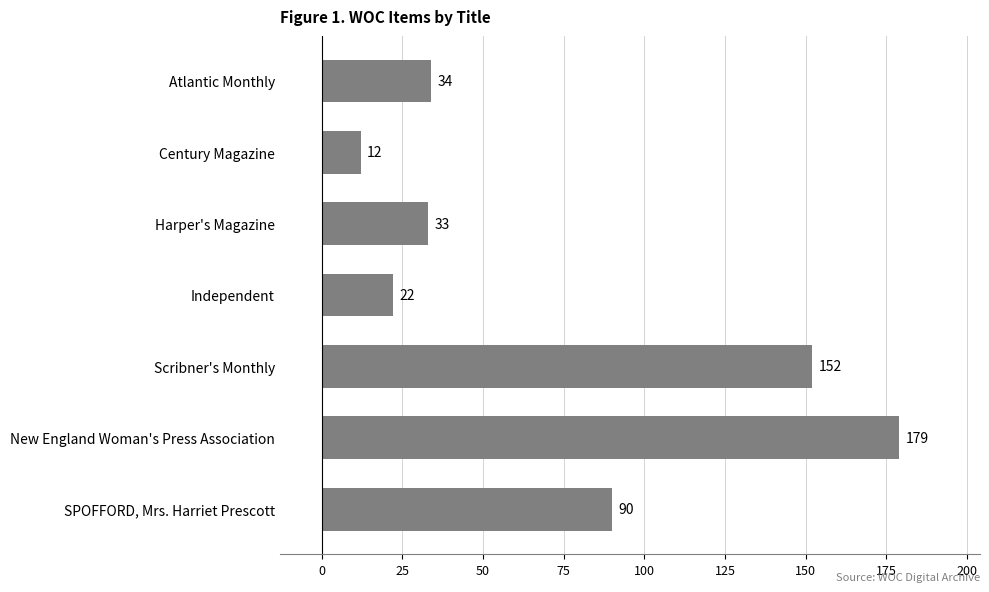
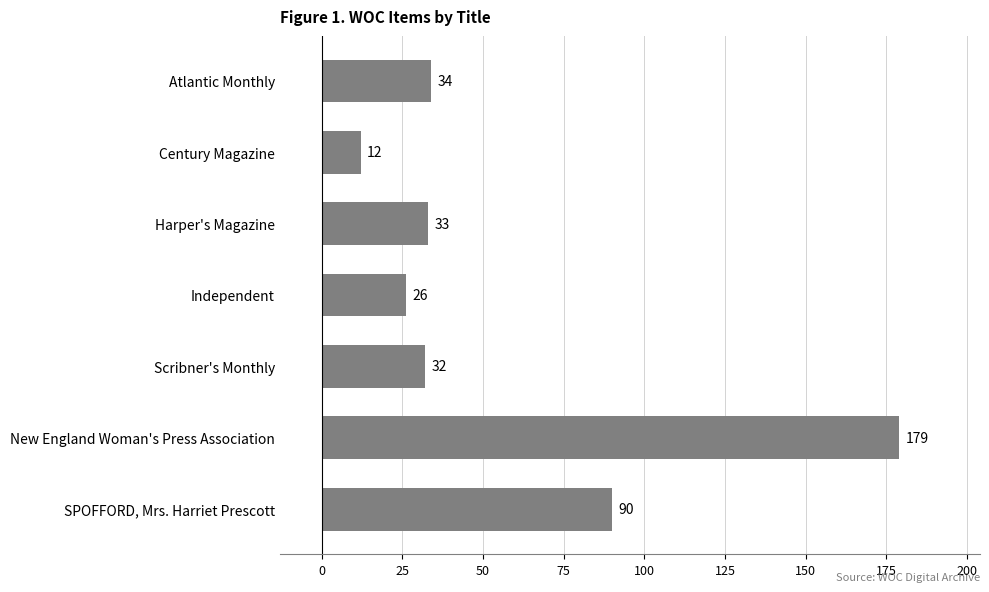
  {
    "Atlantic Monthly": 34,
    "Century Magazine": 12,
    "Harper's Magazine": 33,
-   "Independent": 22,
-   "Scribner's Monthly": 152,
+   "Independent": 26,
+   "Scribner's Monthly": 32,
    "New England Woman's Press Association": 179,
    "SPOFFORD, Mrs. Harriet Prescott": 90
  }
